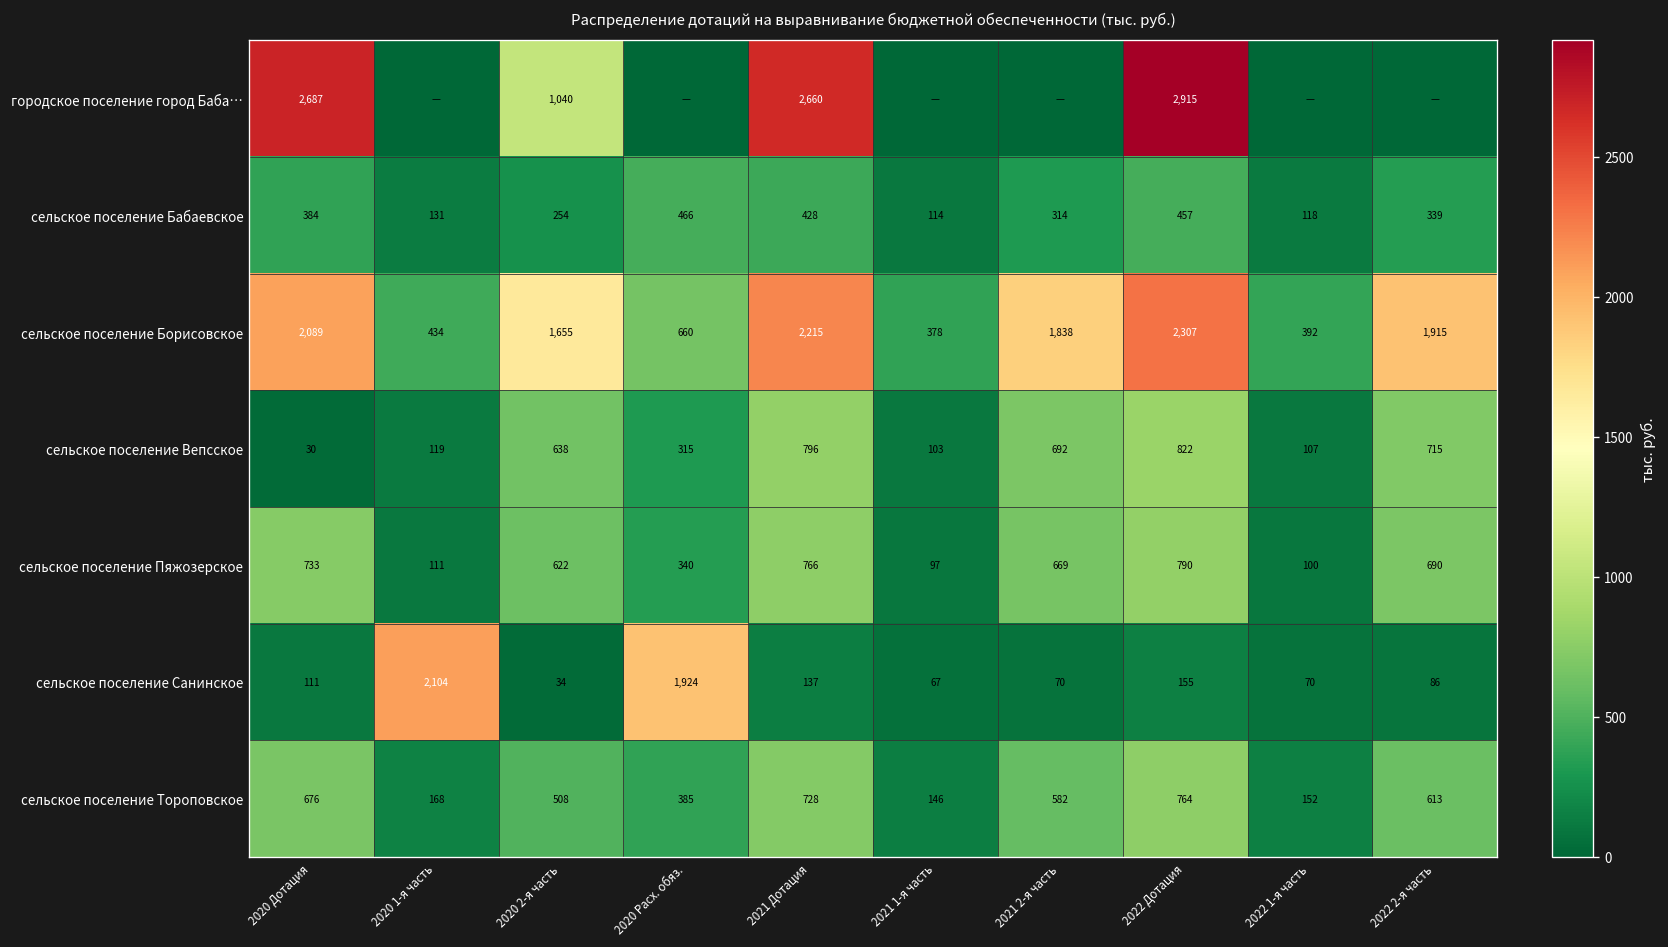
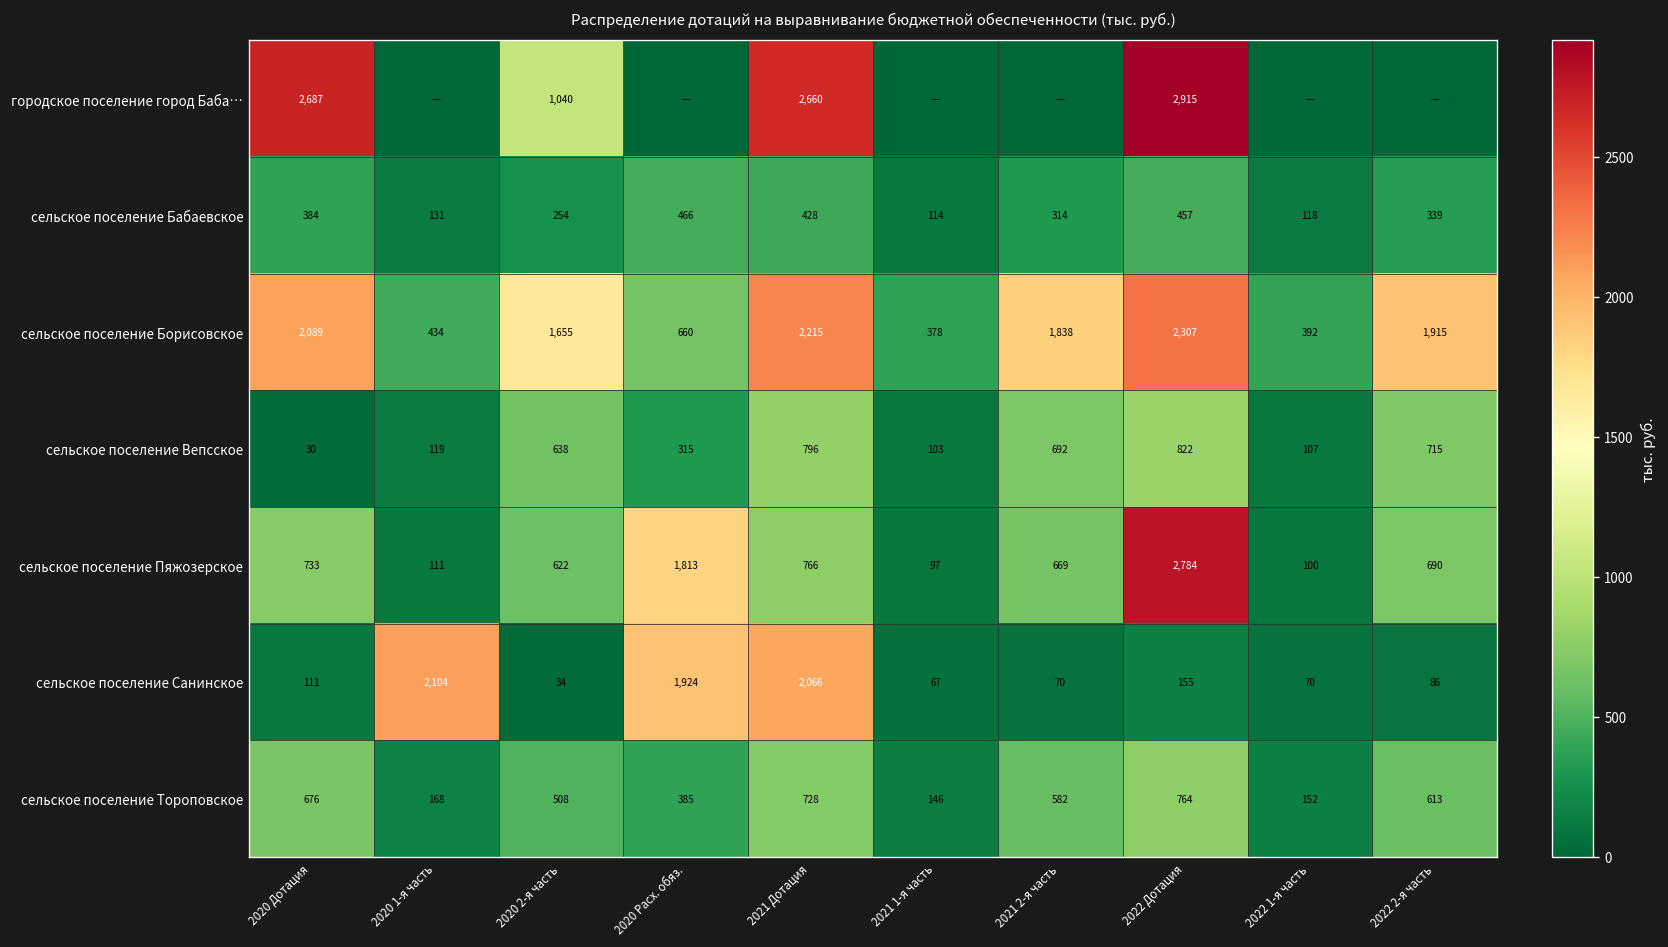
  {
    "городское поселение город Баба…": {
      "2020 Дотация": "2,687",
      "2020 2-я часть": "1,040",
      "2021 Дотация": "2,660",
      "2022 Дотация": "2,915"
    },
    "сельское поселение Бабаевское": {
      "2020 Дотация": "384",
      "2020 1-я часть": "131",
      "2020 2-я часть": "254",
      "2020 Расх. обяз.": "466",
      "2021 Дотация": "428",
      "2021 1-я часть": "114",
      "2021 2-я часть": "314",
      "2022 Дотация": "457",
      "2022 1-я часть": "118",
      "2022 2-я часть": "339"
    },
    "сельское поселение Борисовское": {
      "2020 Дотация": "2,089",
      "2020 1-я часть": "434",
      "2020 2-я часть": "1,655",
      "2020 Расх. обяз.": "660",
      "2021 Дотация": "2,215",
      "2021 1-я часть": "378",
      "2021 2-я часть": "1,838",
      "2022 Дотация": "2,307",
      "2022 1-я часть": "392",
      "2022 2-я часть": "1,915"
    },
    "сельское поселение Вепсское": {
      "2020 Дотация": "30",
      "2020 1-я часть": "119",
      "2020 2-я часть": "638",
      "2020 Расх. обяз.": "315",
      "2021 Дотация": "796",
      "2021 1-я часть": "103",
      "2021 2-я часть": "692",
      "2022 Дотация": "822",
      "2022 1-я часть": "107",
      "2022 2-я часть": "715"
    },
    "сельское поселение Пяжозерское": {
      "2020 Дотация": "733",
      "2020 1-я часть": "111",
      "2020 2-я часть": "622",
-     "2020 Расх. обяз.": "340",
+     "2020 Расх. обяз.": "1,813",
      "2021 Дотация": "766",
      "2021 1-я часть": "97",
      "2021 2-я часть": "669",
-     "2022 Дотация": "790",
+     "2022 Дотация": "2,784",
      "2022 1-я часть": "100",
      "2022 2-я часть": "690"
    },
    "сельское поселение Санинское": {
      "2020 Дотация": "111",
      "2020 1-я часть": "2,104",
      "2020 2-я часть": "34",
      "2020 Расх. обяз.": "1,924",
-     "2021 Дотация": "137",
+     "2021 Дотация": "2,066",
      "2021 1-я часть": "67",
      "2021 2-я часть": "70",
      "2022 Дотация": "155",
      "2022 1-я часть": "70",
      "2022 2-я часть": "86"
    },
    "сельское поселение Тороповское": {
      "2020 Дотация": "676",
      "2020 1-я часть": "168",
      "2020 2-я часть": "508",
      "2020 Расх. обяз.": "385",
      "2021 Дотация": "728",
      "2021 1-я часть": "146",
      "2021 2-я часть": "582",
      "2022 Дотация": "764",
      "2022 1-я часть": "152",
      "2022 2-я часть": "613"
    }
  }
